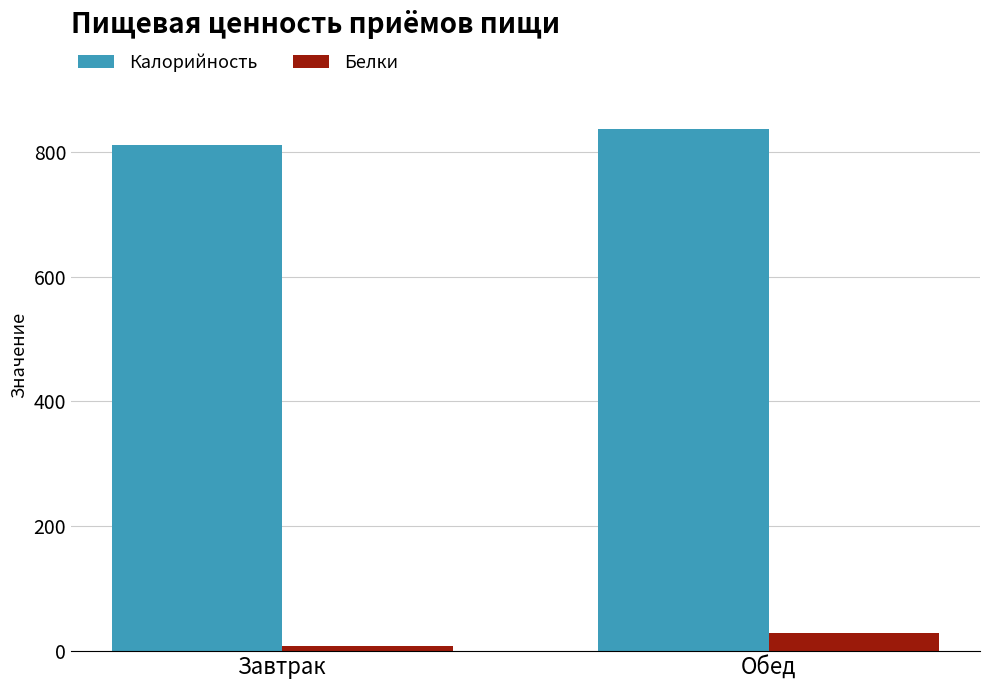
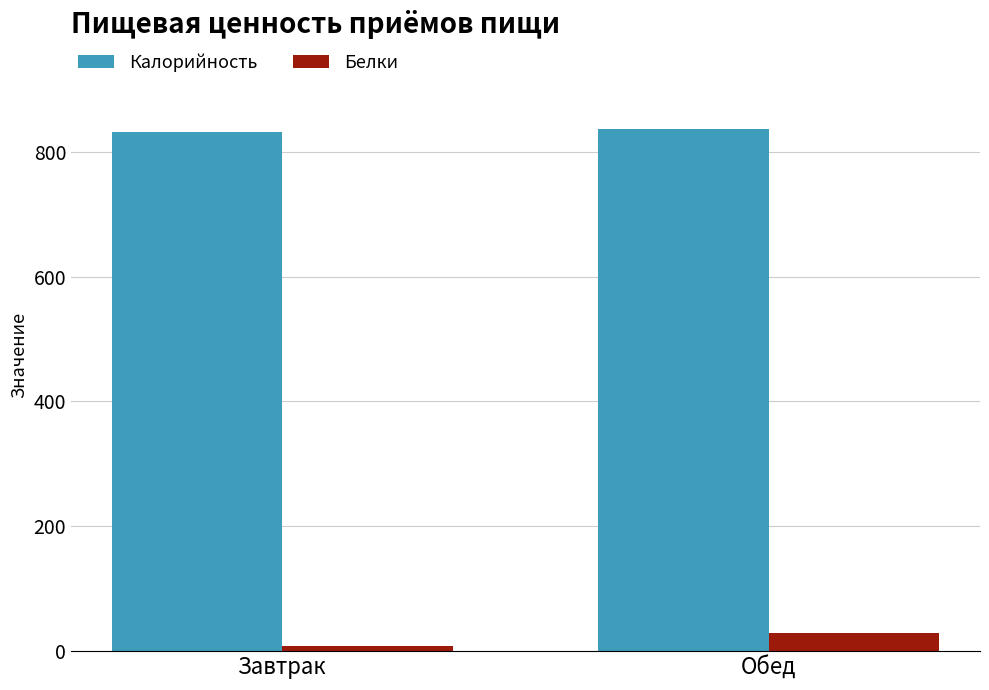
  {
    "Калорийность": {
-     "Завтрак": 810,
+     "Завтрак": 830,
      "Обед": 840
    },
    "Белки": {
      "Завтрак": 10,
      "Обед": 30
    }
  }
